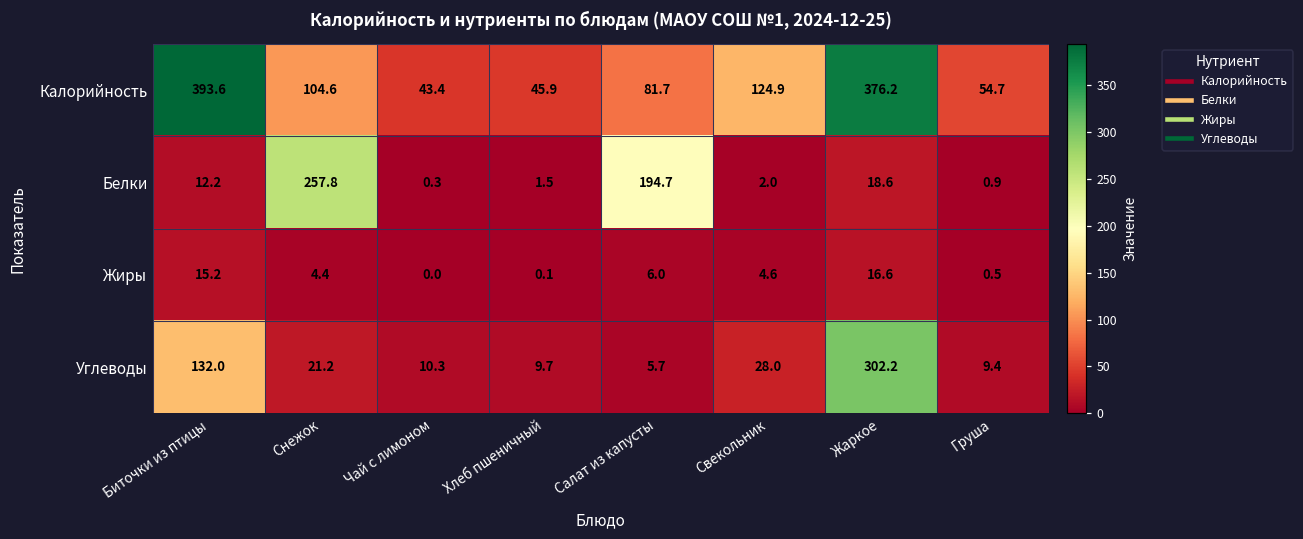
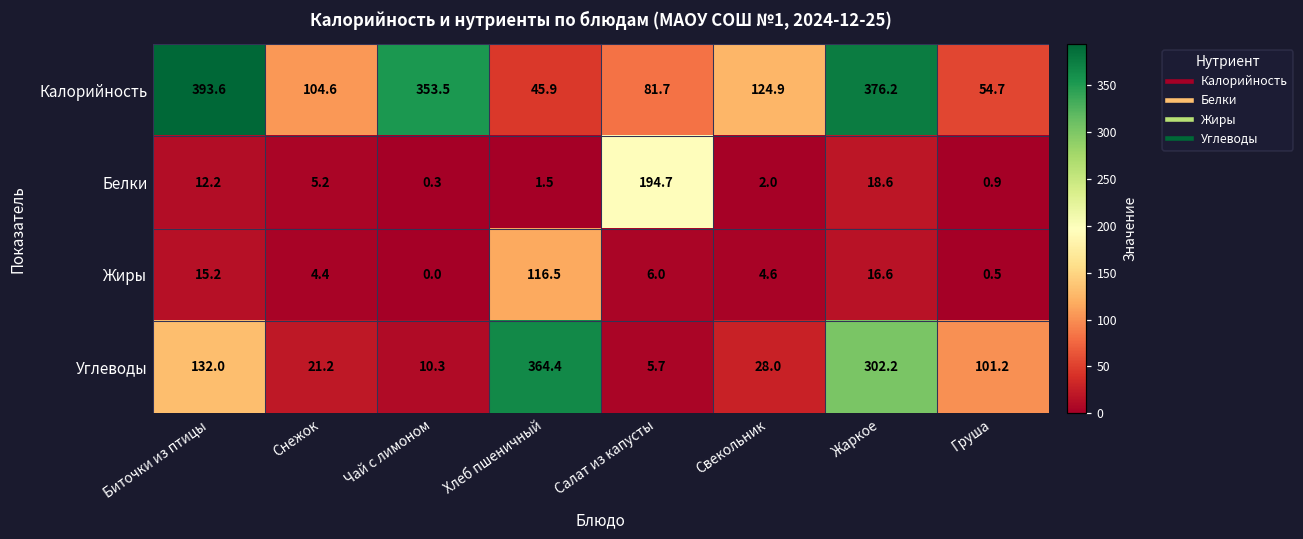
  {
    "Калорийность": {
      "Биточки из птицы": 393.6,
      "Снежок": 104.6,
-     "Чай с лимоном": 43.4,
+     "Чай с лимоном": 353.5,
      "Хлеб пшеничный": 45.9,
      "Салат из капусты": 81.7,
      "Свекольник": 124.9,
      "Жаркое": 376.2,
      "Груша": 54.7
    },
    "Белки": {
      "Биточки из птицы": 12.2,
-     "Снежок": 257.8,
+     "Снежок": 5.2,
      "Чай с лимоном": 0.3,
      "Хлеб пшеничный": 1.5,
      "Салат из капусты": 194.7,
      "Свекольник": 2.0,
      "Жаркое": 18.6,
      "Груша": 0.9
    },
    "Жиры": {
      "Биточки из птицы": 15.2,
      "Снежок": 4.4,
      "Чай с лимоном": 0.0,
-     "Хлеб пшеничный": 0.1,
+     "Хлеб пшеничный": 116.5,
      "Салат из капусты": 6.0,
      "Свекольник": 4.6,
      "Жаркое": 16.6,
      "Груша": 0.5
    },
    "Углеводы": {
      "Биточки из птицы": 132.0,
      "Снежок": 21.2,
      "Чай с лимоном": 10.3,
-     "Хлеб пшеничный": 9.7,
+     "Хлеб пшеничный": 364.4,
      "Салат из капусты": 5.7,
      "Свекольник": 28.0,
      "Жаркое": 302.2,
-     "Груша": 9.4
+     "Груша": 101.2
    }
  }
